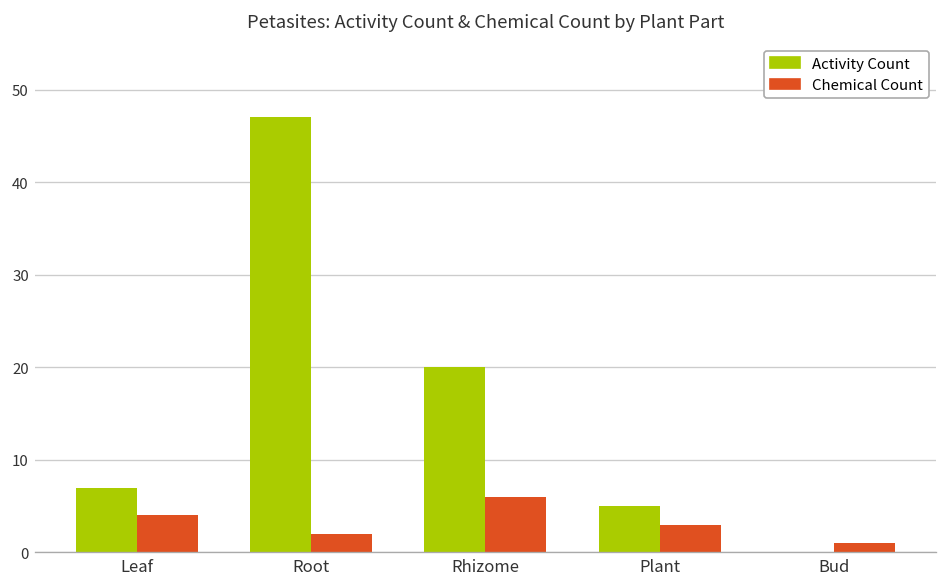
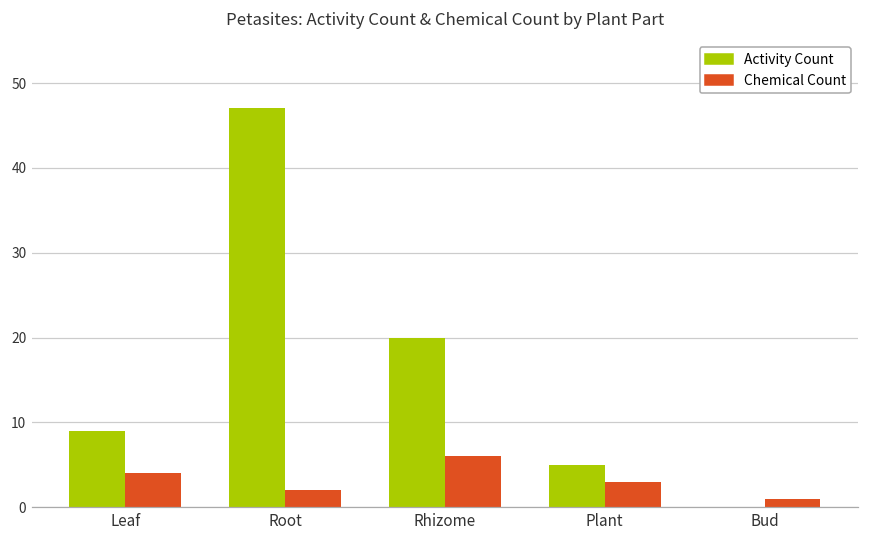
  {
    "Activity Count": {
-     "Leaf": 7,
+     "Leaf": 9,
      "Root": 47,
      "Rhizome": 20,
      "Plant": 5,
      "Bud": 0
    },
    "Chemical Count": {
      "Leaf": 4,
      "Root": 2,
      "Rhizome": 6,
      "Plant": 3,
      "Bud": 1
    }
  }
